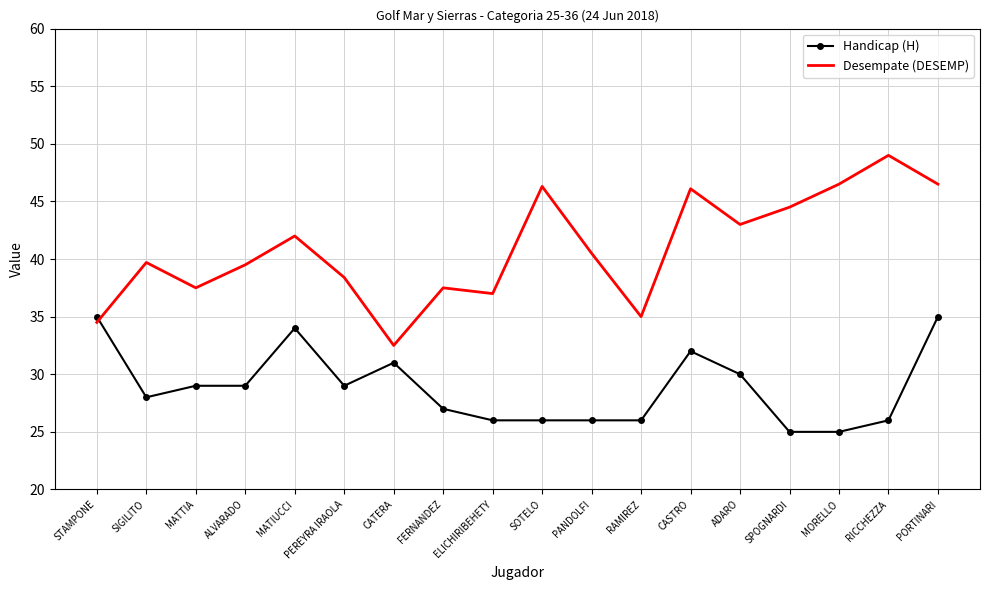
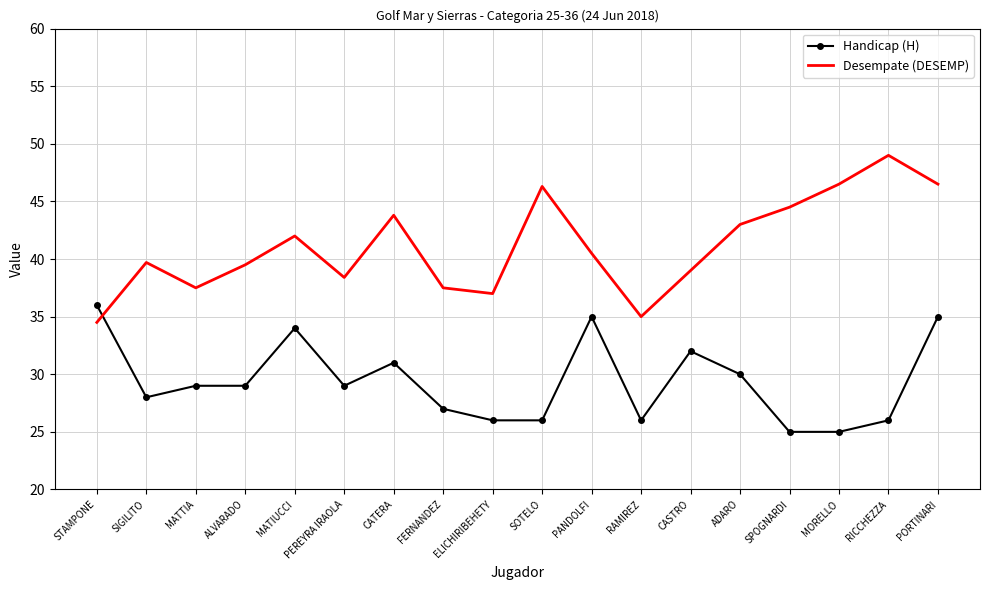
  {
    "Handicap (H)": {
-     "STAMPONE": 35,
+     "STAMPONE": 36,
      "SIGILITO": 28,
      "MATTIA": 29,
      "ALVARADO": 29,
      "MATIUCCI": 34,
      "PEREYRA IRAOLA": 29,
      "CATERA": 31,
      "FERNANDEZ": 27,
      "ELICHIRIBEHETY": 26,
      "SOTELO": 26,
-     "PANDOLFI": 26,
+     "PANDOLFI": 35,
      "RAMIREZ": 26,
      "CASTRO": 32,
      "ADARO": 30,
      "SPOGNARDI": 25,
      "MORELLO": 25,
      "RICCHEZZA": 26,
      "PORTINARI": 35
    },
    "Desempate (DESEMP)": {
      "STAMPONE": 34.5,
      "SIGILITO": 39.7,
      "MATTIA": 37.5,
      "ALVARADO": 39.5,
      "MATIUCCI": 42.0,
      "PEREYRA IRAOLA": 38.4,
-     "CATERA": 32.5,
+     "CATERA": 43.8,
      "FERNANDEZ": 37.5,
      "ELICHIRIBEHETY": 37.0,
      "SOTELO": 46.3,
      "PANDOLFI": 40.5,
      "RAMIREZ": 35.0,
-     "CASTRO": 46.1,
+     "CASTRO": 39.0,
      "ADARO": 43.0,
      "SPOGNARDI": 44.5,
      "MORELLO": 46.5,
      "RICCHEZZA": 49.0,
      "PORTINARI": 46.5
    }
  }
